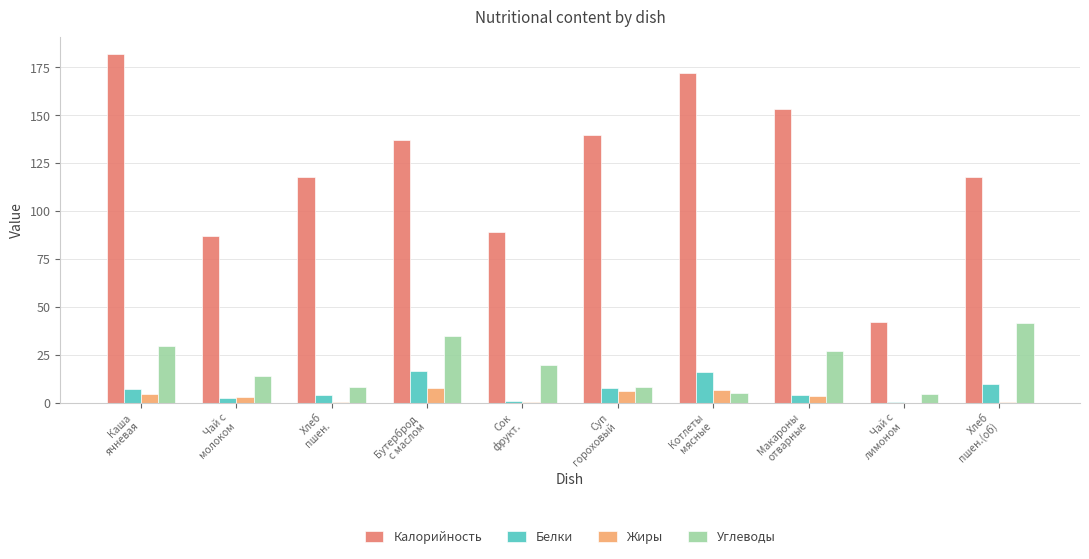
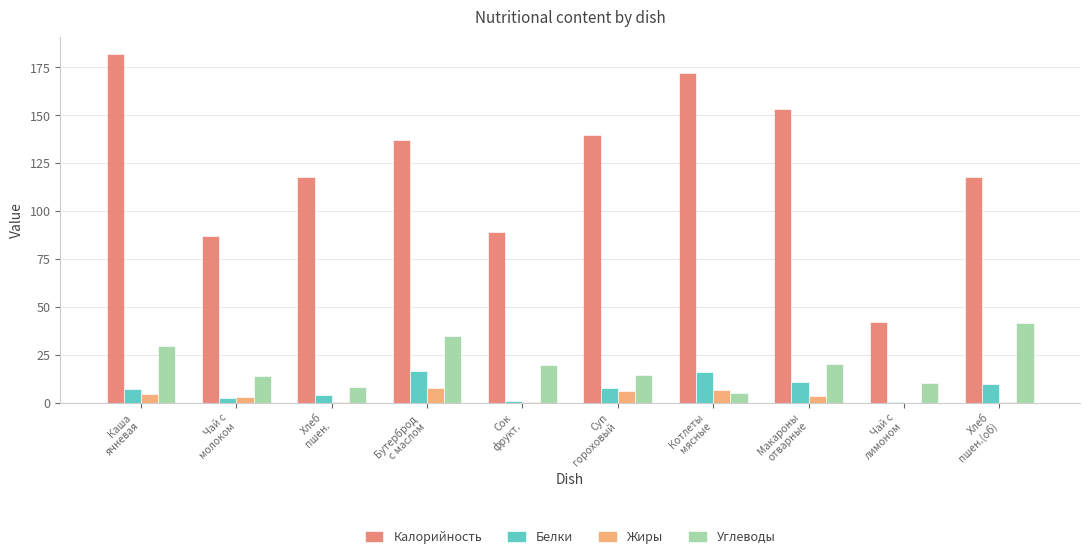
  {
    "Белки": {
      "Каша ячневая": 7,
      "Чай с молоком": 3,
      "Хлеб пшен.": 4,
      "Бутерброд с маслом": 16,
      "Суп гороховый": 7,
      "Котлеты мясные": 16,
-     "Макароны отварные": 4,
+     "Макароны отварные": 11,
      "Хлеб пшен.(об)": 10
    },
    "Углеводы": {
      "Каша ячневая": 30,
      "Чай с молоком": 14,
      "Хлеб пшен.": 8,
      "Бутерброд с маслом": 35,
      "Сок фрукт.": 20,
-     "Суп гороховый": 8,
+     "Суп гороховый": 14,
      "Котлеты мясные": 5,
-     "Макароны отварные": 27,
-     "Чай с лимоном": 5,
+     "Макароны отварные": 20,
+     "Чай с лимоном": 10,
      "Хлеб пшен.(об)": 42
    }
  }
